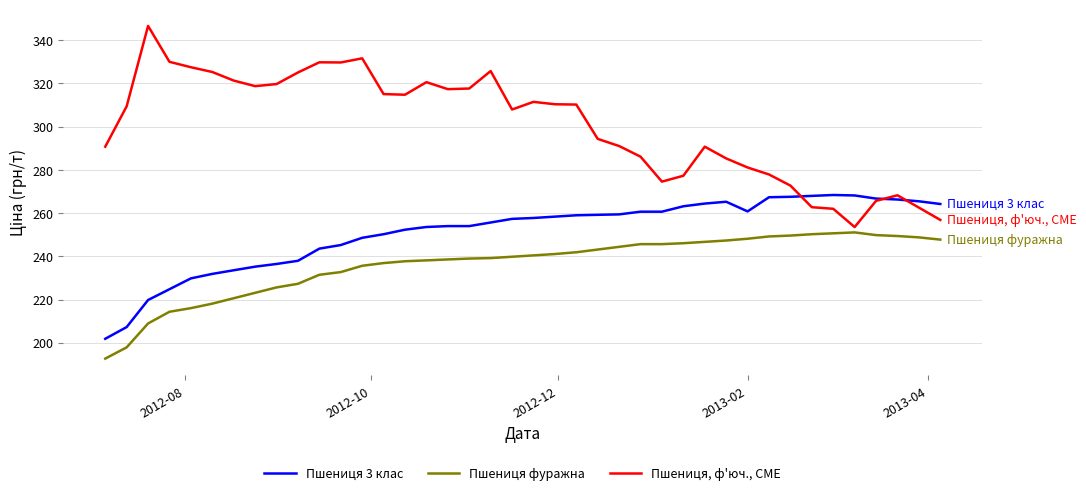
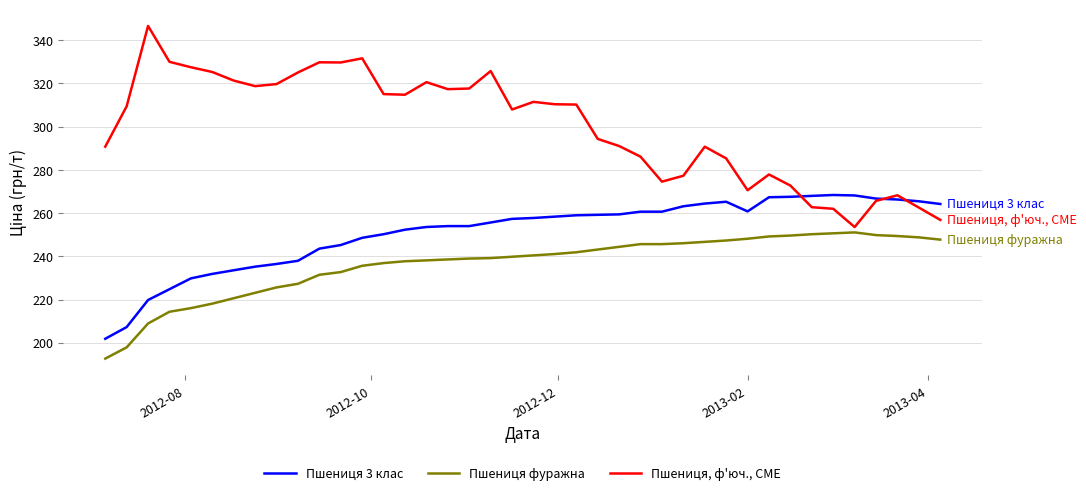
  {
    "Пшениця 3 клас": {
      "2013-02": 261
    },
    "Пшениця фуражна": {
      "2013-02": 248
    },
    "Пшениця, ф'юч., CME": {
-     "2013-02": 281
+     "2013-02": 271
    }
  }
